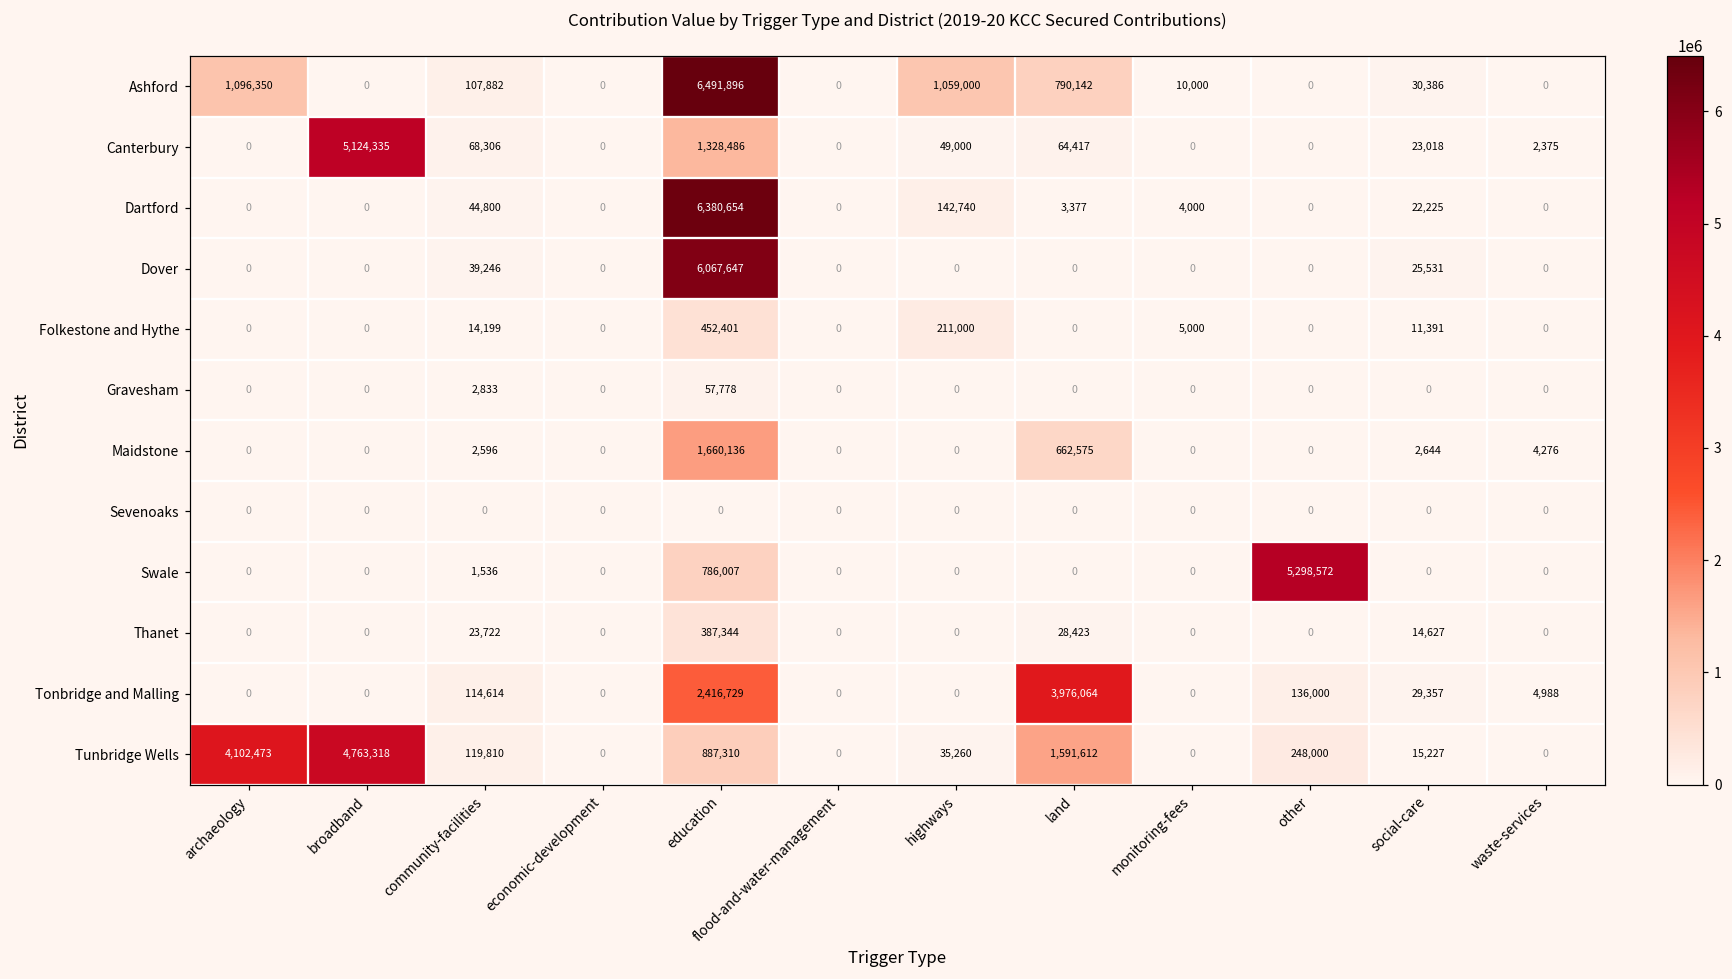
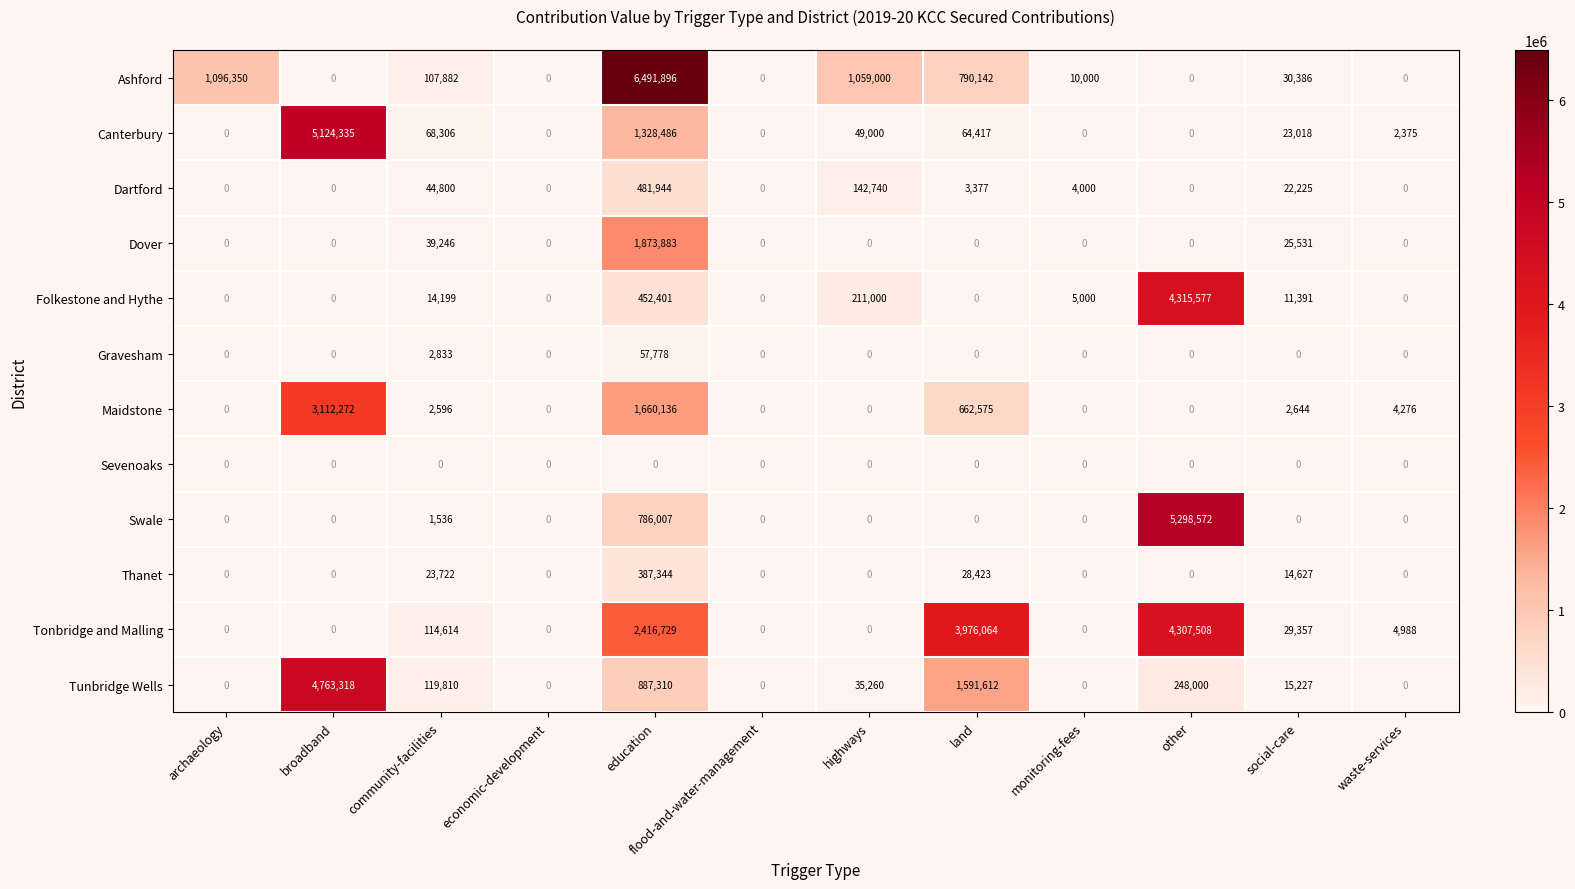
  {
    "Ashford": {
      "archaeology": "1,096,350",
      "broadband": "0",
      "community-facilities": "107,882",
      "economic-development": "0",
      "education": "6,491,896",
      "flood-and-water-management": "0",
      "highways": "1,059,000",
      "land": "790,142",
      "monitoring-fees": "10,000",
      "other": "0",
      "social-care": "30,386",
      "waste-services": "0"
    },
    "Canterbury": {
      "archaeology": "0",
      "broadband": "5,124,335",
      "community-facilities": "68,306",
      "economic-development": "0",
      "education": "1,328,486",
      "flood-and-water-management": "0",
      "highways": "49,000",
      "land": "64,417",
      "monitoring-fees": "0",
      "other": "0",
      "social-care": "23,018",
      "waste-services": "2,375"
    },
    "Dartford": {
      "archaeology": "0",
      "broadband": "0",
      "community-facilities": "44,800",
      "economic-development": "0",
-     "education": "6,380,654",
+     "education": "481,944",
      "flood-and-water-management": "0",
      "highways": "142,740",
      "land": "3,377",
      "monitoring-fees": "4,000",
      "other": "0",
      "social-care": "22,225",
      "waste-services": "0"
    },
    "Dover": {
      "archaeology": "0",
      "broadband": "0",
      "community-facilities": "39,246",
      "economic-development": "0",
-     "education": "6,067,647",
+     "education": "1,873,883",
      "flood-and-water-management": "0",
      "highways": "0",
      "land": "0",
      "monitoring-fees": "0",
      "other": "0",
      "social-care": "25,531",
      "waste-services": "0"
    },
    "Folkestone and Hythe": {
      "archaeology": "0",
      "broadband": "0",
      "community-facilities": "14,199",
      "economic-development": "0",
      "education": "452,401",
      "flood-and-water-management": "0",
      "highways": "211,000",
      "land": "0",
      "monitoring-fees": "5,000",
-     "other": "0",
+     "other": "4,315,577",
      "social-care": "11,391",
      "waste-services": "0"
    },
    "Gravesham": {
      "archaeology": "0",
      "broadband": "0",
      "community-facilities": "2,833",
      "economic-development": "0",
      "education": "57,778",
      "flood-and-water-management": "0",
      "highways": "0",
      "land": "0",
      "monitoring-fees": "0",
      "other": "0",
      "social-care": "0",
      "waste-services": "0"
    },
    "Maidstone": {
      "archaeology": "0",
-     "broadband": "0",
+     "broadband": "3,112,272",
      "community-facilities": "2,596",
      "economic-development": "0",
      "education": "1,660,136",
      "flood-and-water-management": "0",
      "highways": "0",
      "land": "662,575",
      "monitoring-fees": "0",
      "other": "0",
      "social-care": "2,644",
      "waste-services": "4,276"
    },
    "Sevenoaks": {
      "archaeology": "0",
      "broadband": "0",
      "community-facilities": "0",
      "economic-development": "0",
      "education": "0",
      "flood-and-water-management": "0",
      "highways": "0",
      "land": "0",
      "monitoring-fees": "0",
      "other": "0",
      "social-care": "0",
      "waste-services": "0"
    },
    "Swale": {
      "archaeology": "0",
      "broadband": "0",
      "community-facilities": "1,536",
      "economic-development": "0",
      "education": "786,007",
      "flood-and-water-management": "0",
      "highways": "0",
      "land": "0",
      "monitoring-fees": "0",
      "other": "5,298,572",
      "social-care": "0",
      "waste-services": "0"
    },
    "Thanet": {
      "archaeology": "0",
      "broadband": "0",
      "community-facilities": "23,722",
      "economic-development": "0",
      "education": "387,344",
      "flood-and-water-management": "0",
      "highways": "0",
      "land": "28,423",
      "monitoring-fees": "0",
      "other": "0",
      "social-care": "14,627",
      "waste-services": "0"
    },
    "Tonbridge and Malling": {
      "archaeology": "0",
      "broadband": "0",
      "community-facilities": "114,614",
      "economic-development": "0",
      "education": "2,416,729",
      "flood-and-water-management": "0",
      "highways": "0",
      "land": "3,976,064",
      "monitoring-fees": "0",
-     "other": "136,000",
+     "other": "4,307,508",
      "social-care": "29,357",
      "waste-services": "4,988"
    },
    "Tunbridge Wells": {
-     "archaeology": "4,102,473",
+     "archaeology": "0",
      "broadband": "4,763,318",
      "community-facilities": "119,810",
      "economic-development": "0",
      "education": "887,310",
      "flood-and-water-management": "0",
      "highways": "35,260",
      "land": "1,591,612",
      "monitoring-fees": "0",
      "other": "248,000",
      "social-care": "15,227",
      "waste-services": "0"
    }
  }
